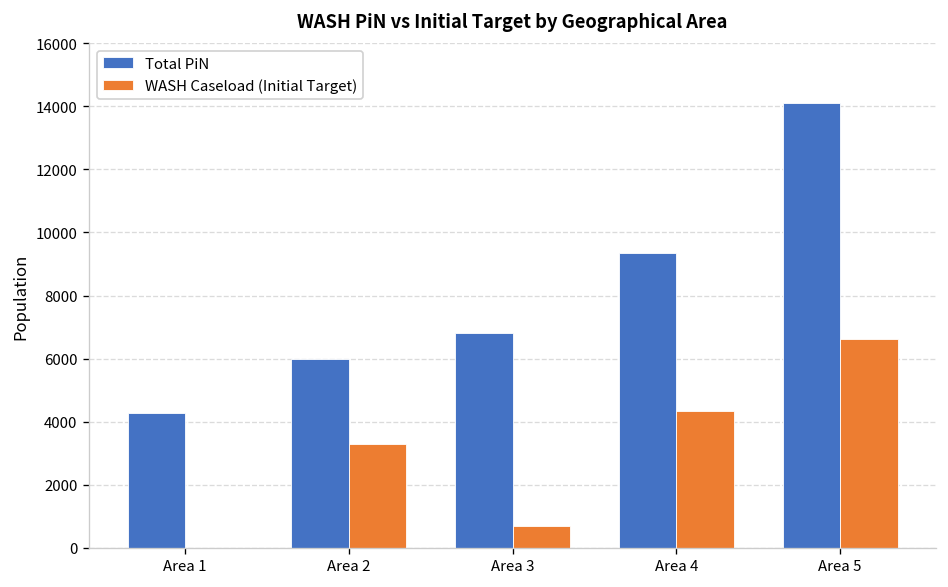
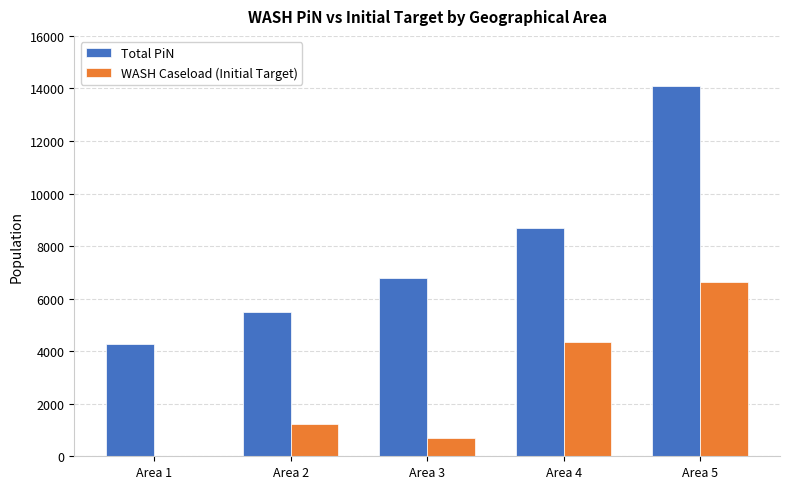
  {
    "Total PiN": {
      "Area 1": 4300,
-     "Area 2": 6000,
+     "Area 2": 5500,
      "Area 3": 6800,
-     "Area 4": 9300,
+     "Area 4": 8700,
      "Area 5": 14100
    },
    "WASH Caseload (Initial Target)": {
      "Area 1": 0,
-     "Area 2": 3300,
+     "Area 2": 1200,
      "Area 3": 700,
      "Area 4": 4400,
      "Area 5": 6600
    }
  }
